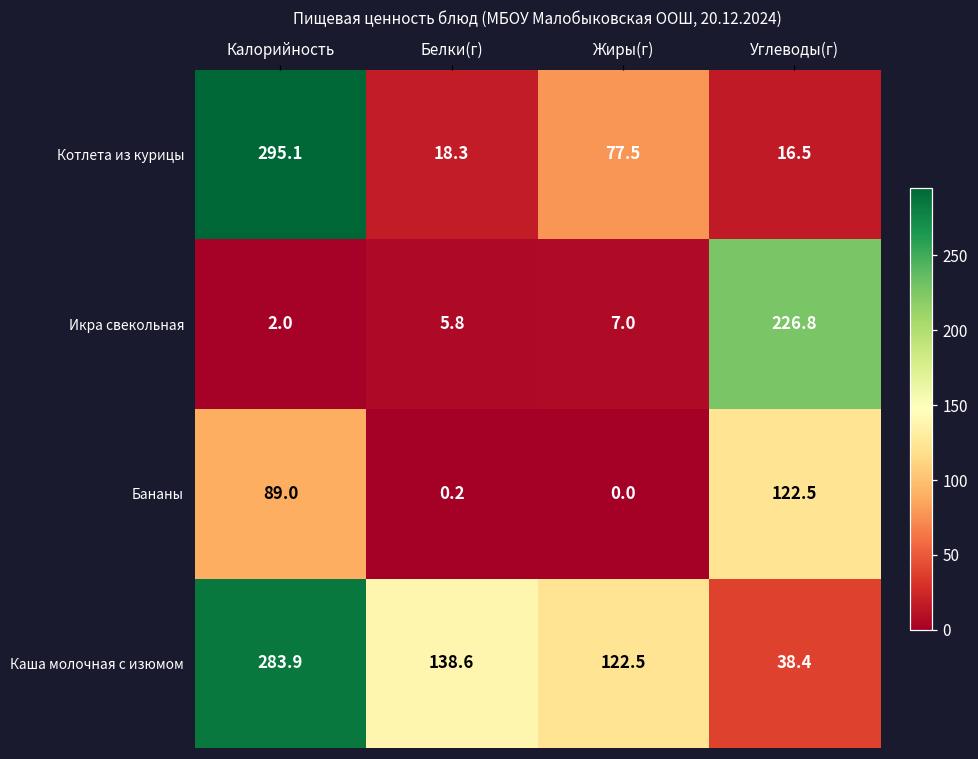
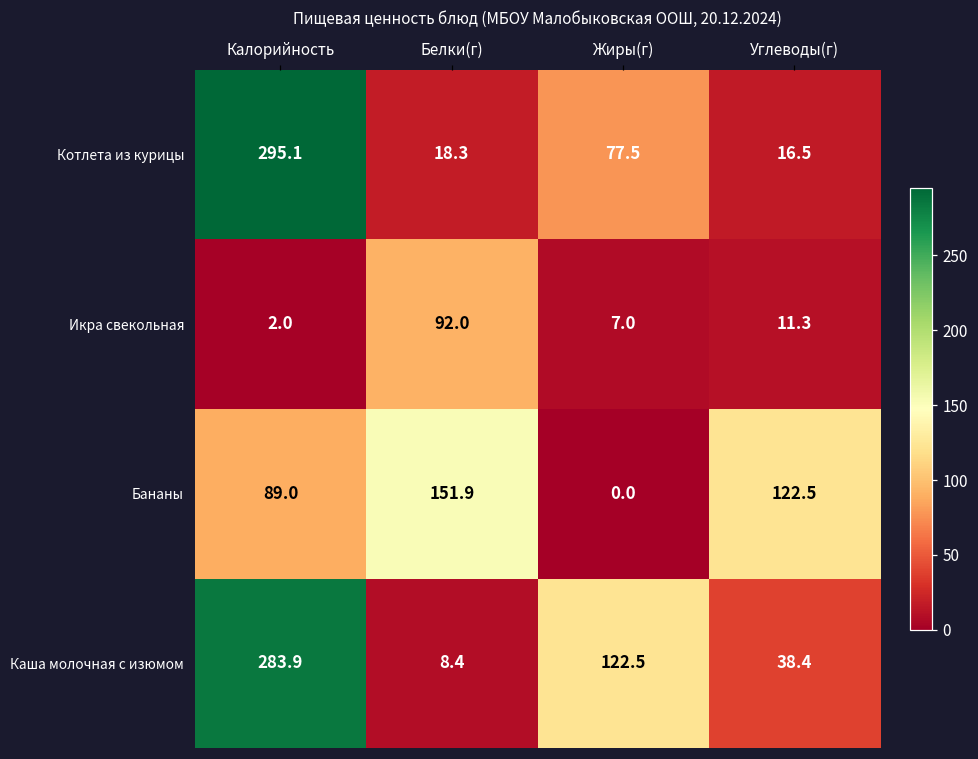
  {
    "Котлета из курицы": {
      "Калорийность": 295.1,
      "Белки(г)": 18.3,
      "Жиры(г)": 77.5,
      "Углеводы(г)": 16.5
    },
    "Икра свекольная": {
      "Калорийность": 2.0,
-     "Белки(г)": 5.8,
+     "Белки(г)": 92.0,
      "Жиры(г)": 7.0,
-     "Углеводы(г)": 226.8
+     "Углеводы(г)": 11.3
    },
    "Бананы": {
      "Калорийность": 89.0,
-     "Белки(г)": 0.2,
+     "Белки(г)": 151.9,
      "Жиры(г)": 0.0,
      "Углеводы(г)": 122.5
    },
    "Каша молочная с изюмом": {
      "Калорийность": 283.9,
-     "Белки(г)": 138.6,
+     "Белки(г)": 8.4,
      "Жиры(г)": 122.5,
      "Углеводы(г)": 38.4
    }
  }
